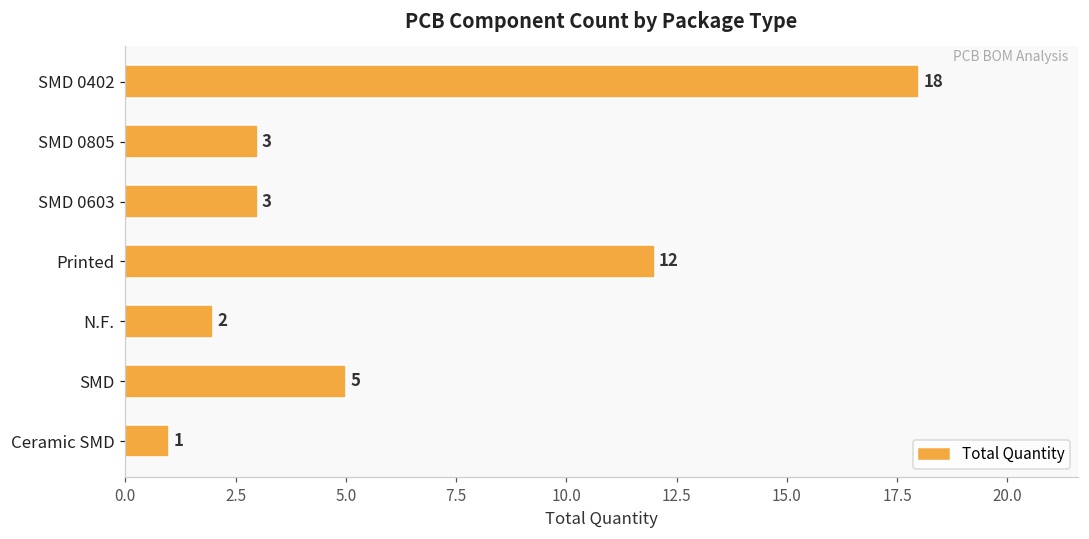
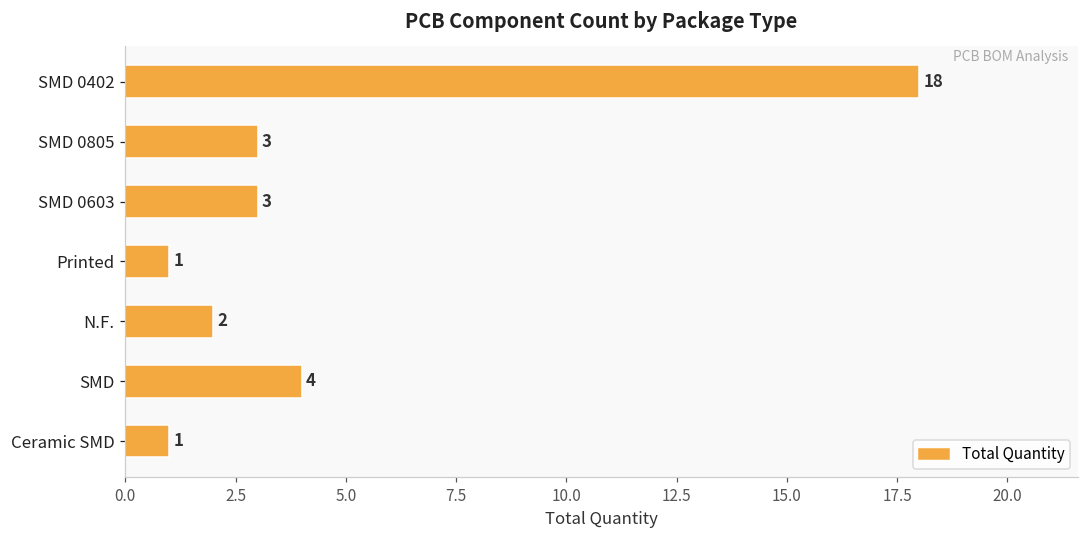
  {
    "SMD 0402": 18,
    "SMD 0805": 3,
    "SMD 0603": 3,
-   "Printed": 12,
+   "Printed": 1,
    "N.F.": 2,
-   "SMD": 5,
+   "SMD": 4,
    "Ceramic SMD": 1
  }
